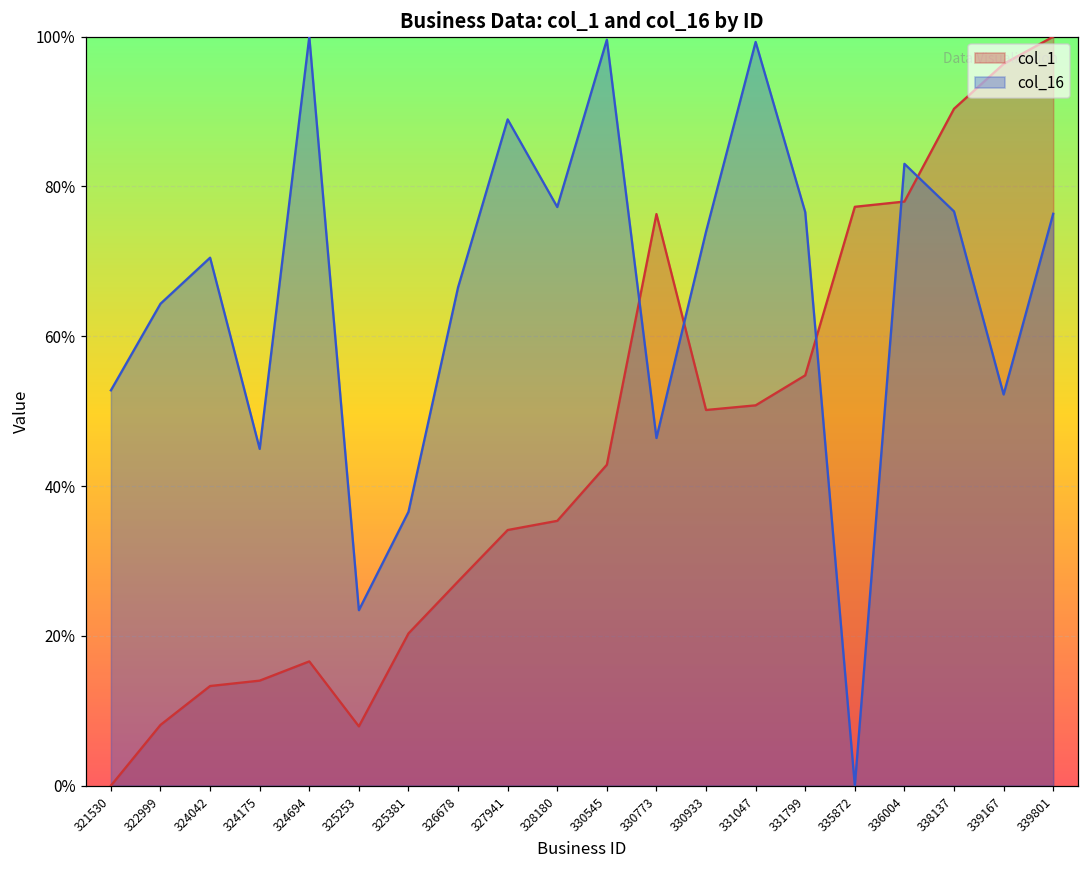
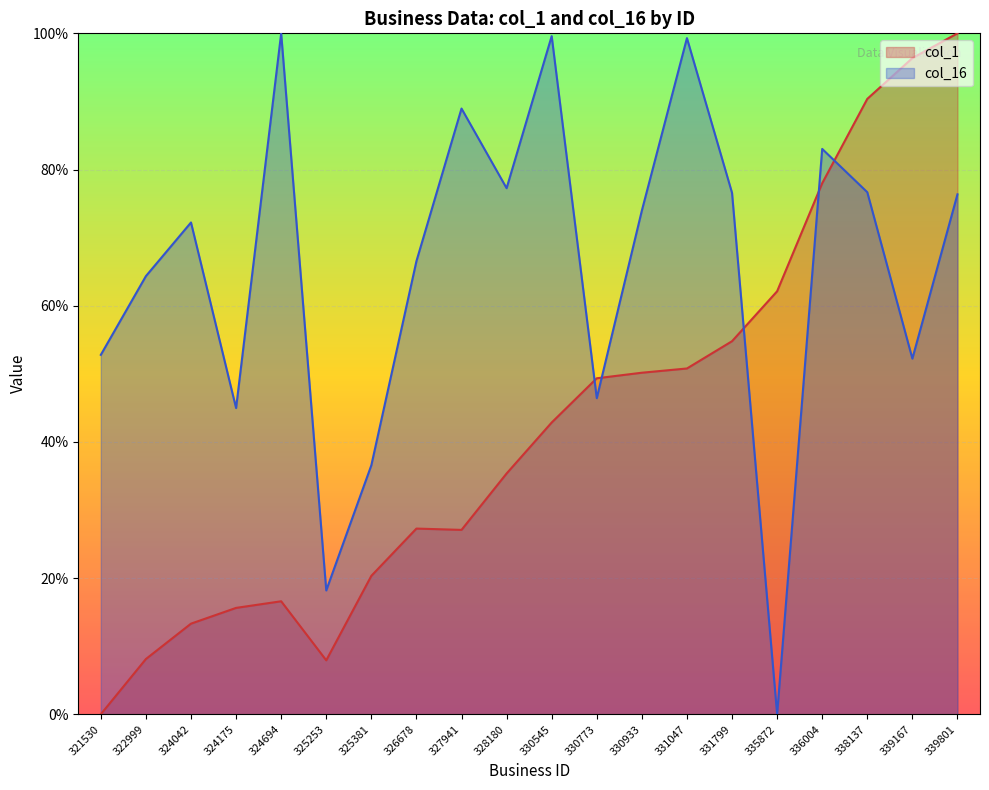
  {
    "col_1": {
      "321530": "0%",
      "322999": "8%",
      "324042": "13%",
-     "324175": "14%",
+     "324175": "16%",
      "324694": "17%",
      "325253": "8%",
      "325381": "20%",
      "326678": "27%",
-     "327941": "34%",
+     "327941": "27%",
      "328180": "35%",
      "330545": "43%",
-     "330773": "76%",
+     "330773": "49%",
      "330933": "50%",
      "331047": "51%",
      "331799": "55%",
-     "335872": "77%",
+     "335872": "62%",
      "336004": "78%",
      "338137": "90%",
      "339801": "100%"
    },
    "col_16": {
      "321530": "53%",
      "322999": "64%",
-     "324042": "70%",
+     "324042": "72%",
      "324175": "45%",
      "324694": "100%",
-     "325253": "23%",
+     "325253": "18%",
      "325381": "37%",
      "326678": "67%",
      "327941": "89%",
      "328180": "77%",
      "330545": "100%",
      "330773": "46%",
      "330933": "74%",
      "331047": "99%",
      "331799": "77%",
      "335872": "0%",
      "336004": "83%",
      "338137": "77%",
      "339167": "52%",
      "339801": "76%"
    }
  }
